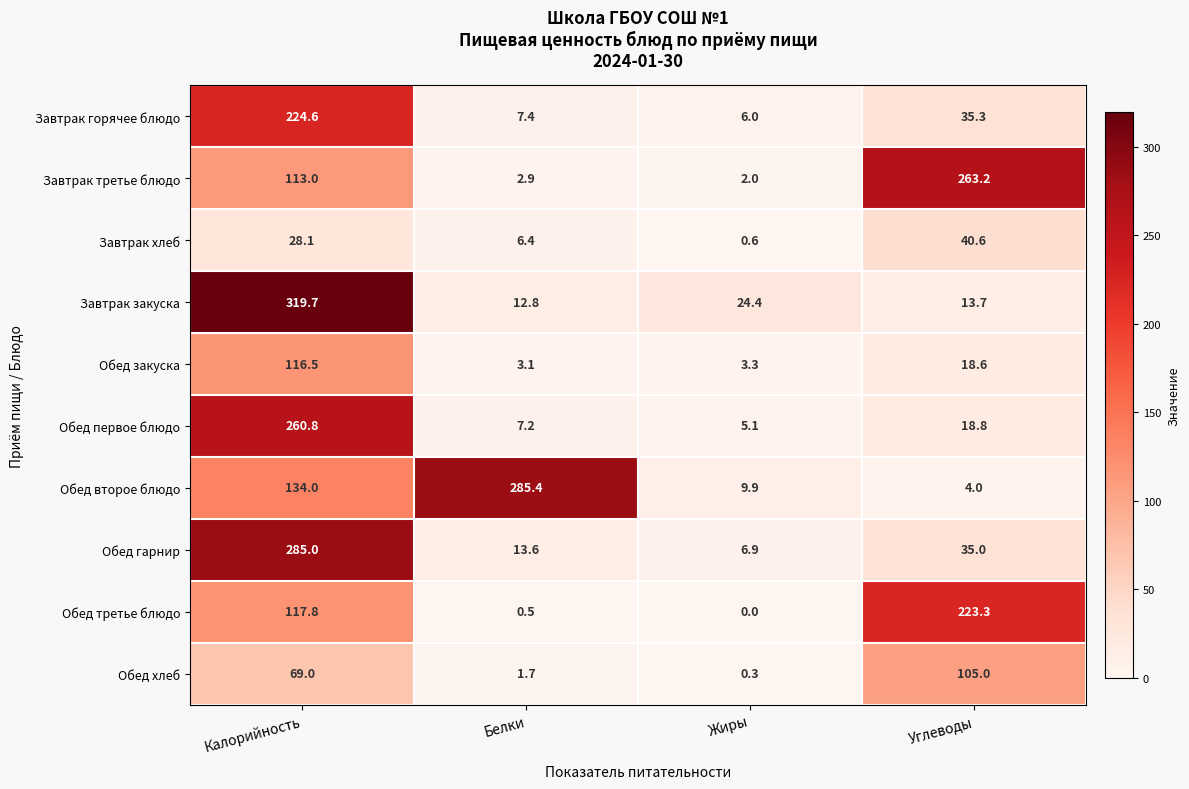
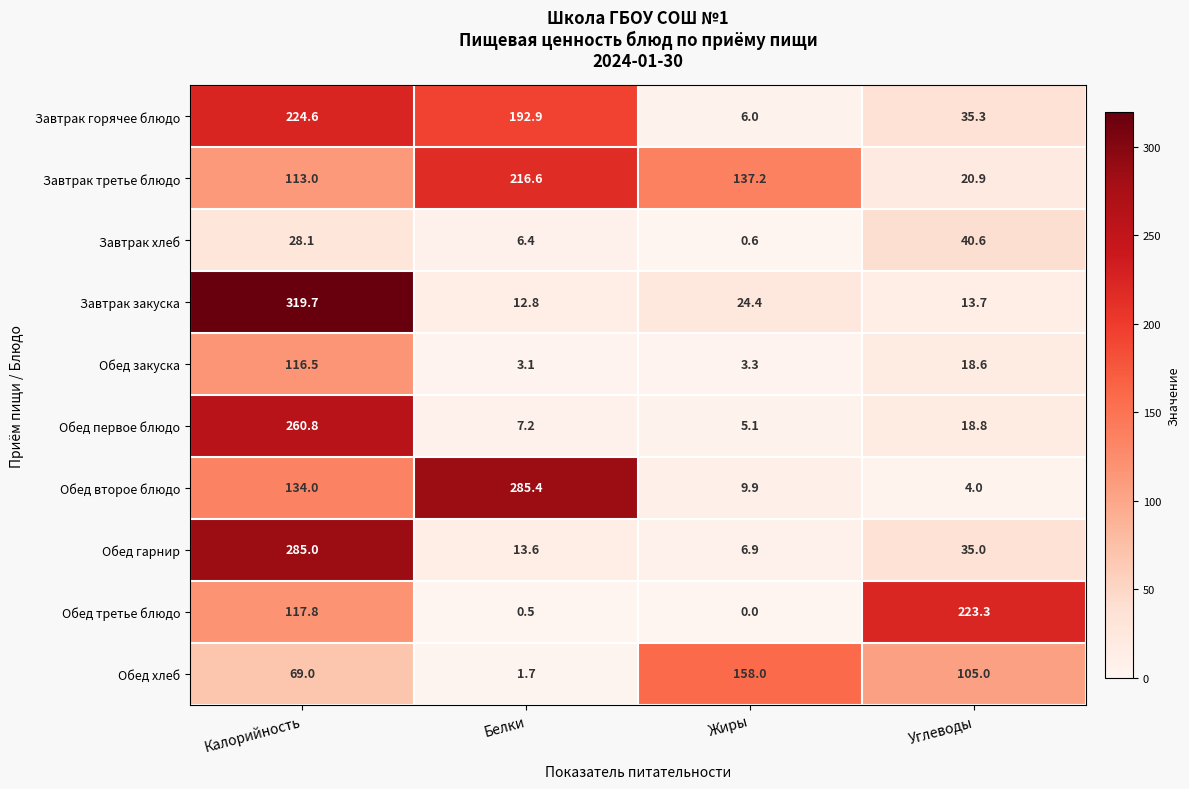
  {
    "Завтрак горячее блюдо": {
      "Калорийность": 224.6,
-     "Белки": 7.4,
+     "Белки": 192.9,
      "Жиры": 6.0,
      "Углеводы": 35.3
    },
    "Завтрак третье блюдо": {
      "Калорийность": 113.0,
-     "Белки": 2.9,
-     "Жиры": 2.0,
-     "Углеводы": 263.2
+     "Белки": 216.6,
+     "Жиры": 137.2,
+     "Углеводы": 20.9
    },
    "Завтрак хлеб": {
      "Калорийность": 28.1,
      "Белки": 6.4,
      "Жиры": 0.6,
      "Углеводы": 40.6
    },
    "Завтрак закуска": {
      "Калорийность": 319.7,
      "Белки": 12.8,
      "Жиры": 24.4,
      "Углеводы": 13.7
    },
    "Обед закуска": {
      "Калорийность": 116.5,
      "Белки": 3.1,
      "Жиры": 3.3,
      "Углеводы": 18.6
    },
    "Обед первое блюдо": {
      "Калорийность": 260.8,
      "Белки": 7.2,
      "Жиры": 5.1,
      "Углеводы": 18.8
    },
    "Обед второе блюдо": {
      "Калорийность": 134.0,
      "Белки": 285.4,
      "Жиры": 9.9,
      "Углеводы": 4.0
    },
    "Обед гарнир": {
      "Калорийность": 285.0,
      "Белки": 13.6,
      "Жиры": 6.9,
      "Углеводы": 35.0
    },
    "Обед третье блюдо": {
      "Калорийность": 117.8,
      "Белки": 0.5,
      "Жиры": 0.0,
      "Углеводы": 223.3
    },
    "Обед хлеб": {
      "Калорийность": 69.0,
      "Белки": 1.7,
-     "Жиры": 0.3,
+     "Жиры": 158.0,
      "Углеводы": 105.0
    }
  }
